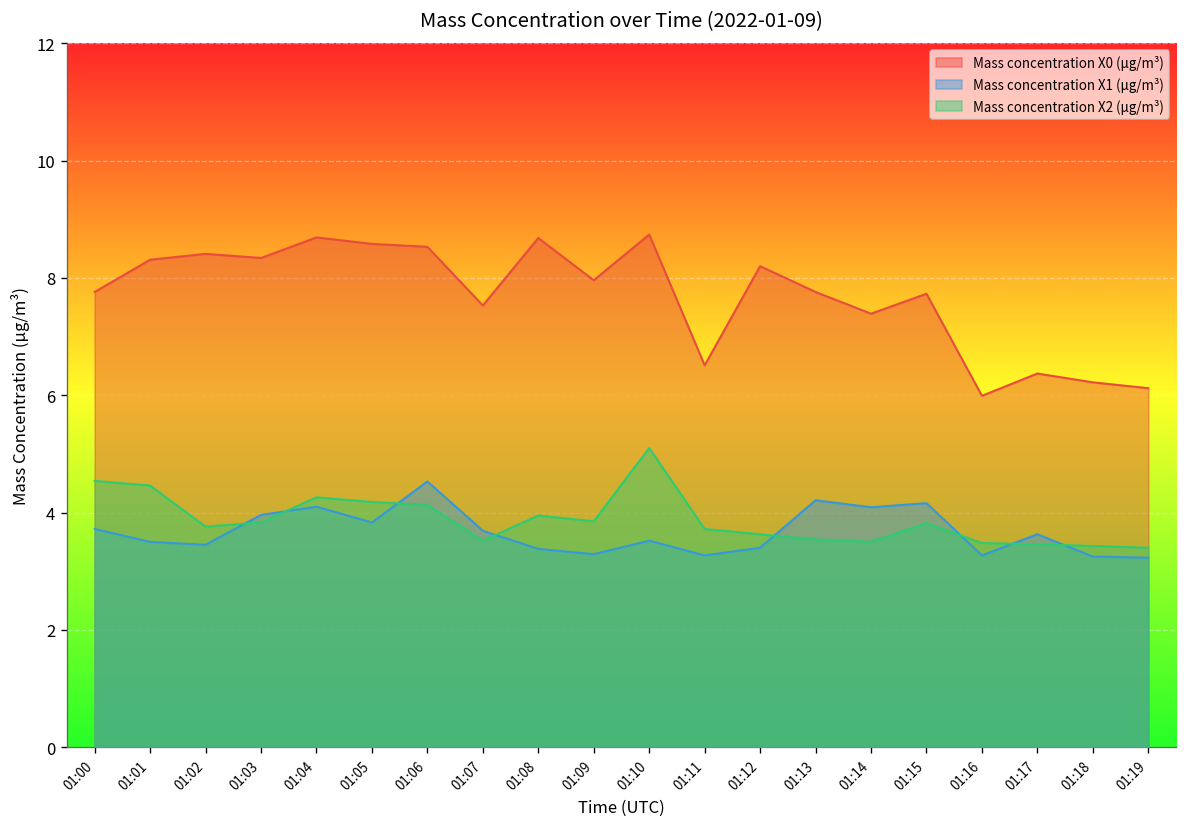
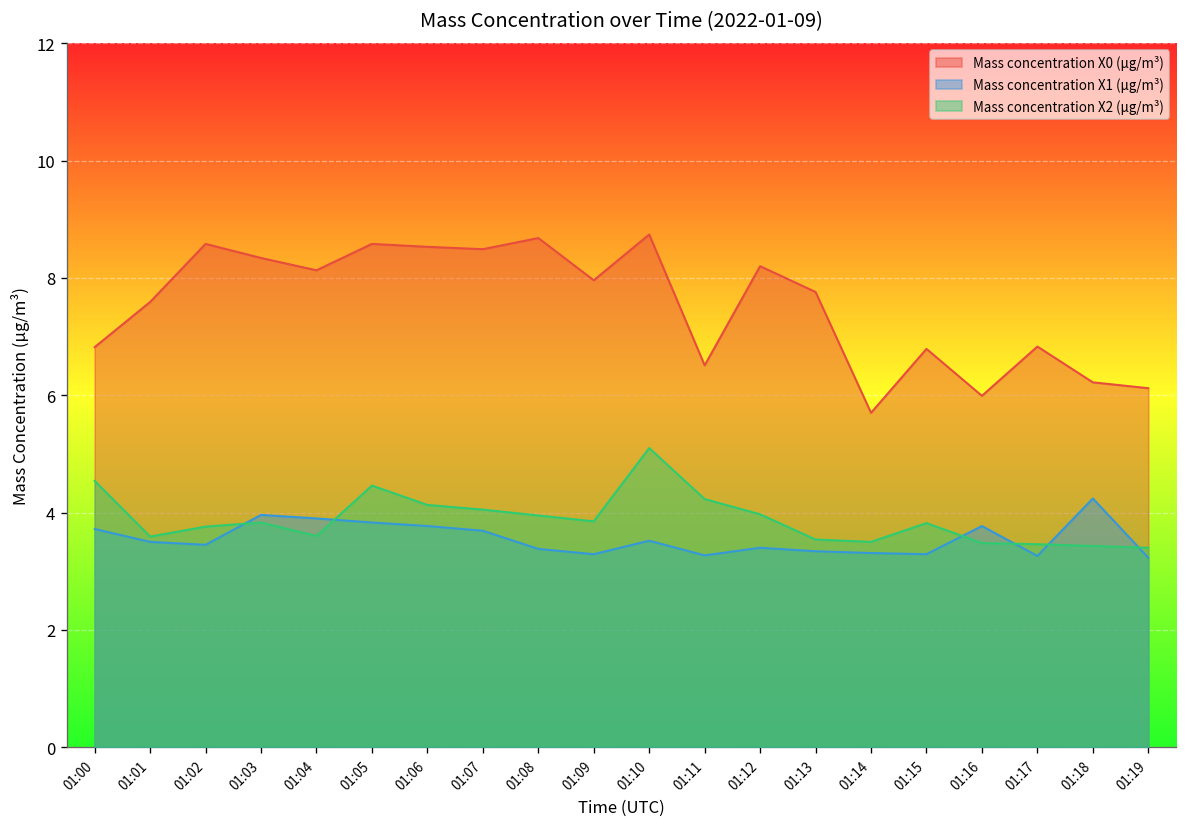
  {
    "Mass concentration X0 (μg/m³)": {
-     "01:00": 7.8,
-     "01:01": 8.3,
-     "01:02": 8.4,
+     "01:00": 6.8,
+     "01:01": 7.6,
+     "01:02": 8.6,
      "01:03": 8.3,
-     "01:04": 8.7,
+     "01:04": 8.1,
      "01:05": 8.6,
      "01:06": 8.5,
-     "01:07": 7.5,
+     "01:07": 8.5,
      "01:08": 8.7,
      "01:09": 8.0,
      "01:10": 8.7,
      "01:11": 6.5,
      "01:12": 8.2,
      "01:13": 7.8,
-     "01:14": 7.4,
-     "01:15": 7.7,
+     "01:14": 5.7,
+     "01:15": 6.8,
      "01:16": 6.0,
-     "01:17": 6.4,
+     "01:17": 6.8,
      "01:18": 6.2,
      "01:19": 6.1
    },
    "Mass concentration X1 (μg/m³)": {
      "01:00": 3.7,
      "01:01": 3.5,
      "01:02": 3.5,
      "01:03": 4.0,
-     "01:04": 4.1,
+     "01:04": 3.9,
      "01:05": 3.8,
-     "01:06": 4.5,
+     "01:06": 3.8,
      "01:07": 3.7,
      "01:08": 3.4,
      "01:09": 3.3,
      "01:10": 3.5,
      "01:11": 3.3,
      "01:12": 3.4,
-     "01:13": 4.2,
-     "01:14": 4.1,
-     "01:15": 4.2,
-     "01:16": 3.3,
-     "01:17": 3.6,
-     "01:18": 3.3,
+     "01:13": 3.3,
+     "01:14": 3.3,
+     "01:15": 3.3,
+     "01:16": 3.8,
+     "01:17": 3.3,
+     "01:18": 4.2,
      "01:19": 3.2
    },
    "Mass concentration X2 (μg/m³)": {
      "01:00": 4.5,
-     "01:01": 4.5,
+     "01:01": 3.6,
      "01:02": 3.8,
      "01:03": 3.8,
-     "01:04": 4.3,
-     "01:05": 4.2,
+     "01:04": 3.6,
+     "01:05": 4.5,
      "01:06": 4.1,
-     "01:07": 3.5,
+     "01:07": 4.1,
      "01:08": 4.0,
      "01:09": 3.9,
      "01:10": 5.1,
-     "01:11": 3.7,
-     "01:12": 3.6,
+     "01:11": 4.2,
+     "01:12": 4.0,
      "01:13": 3.5,
      "01:14": 3.5,
      "01:15": 3.8,
      "01:16": 3.5,
      "01:17": 3.5,
      "01:18": 3.4,
      "01:19": 3.4
    }
  }
